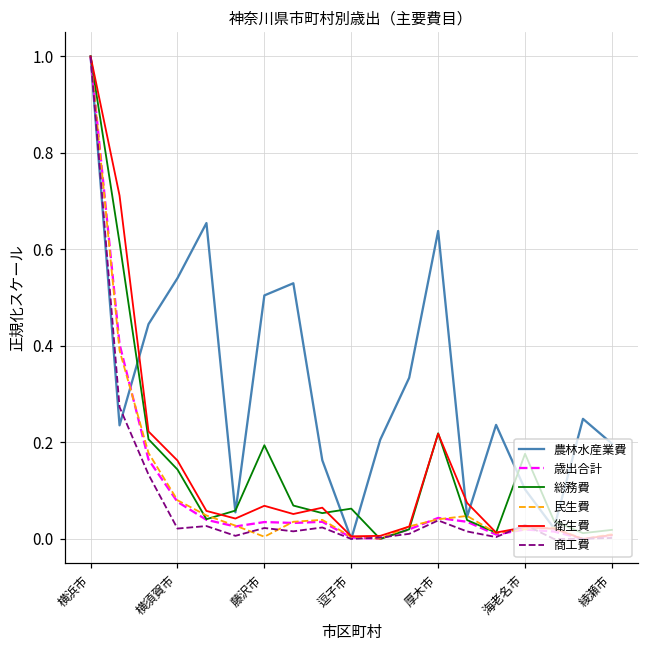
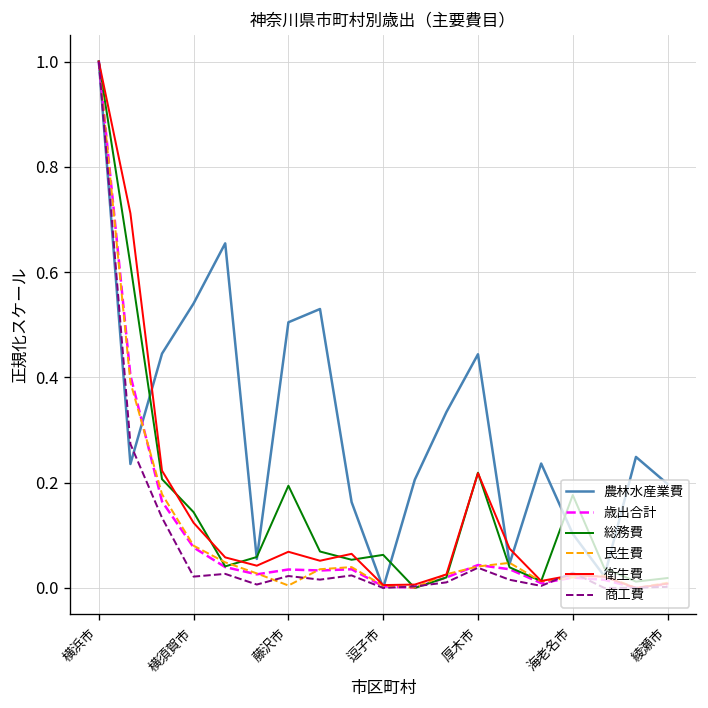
  {
    "農林水産業費": {
      "横須賀市": 0.54,
      "藤沢市": 0.50,
-     "厚木市": 0.64,
+     "厚木市": 0.44,
      "綾瀬市": 0.20
    },
    "歳出合計": {
      "藤沢市": 0.04
    },
    "総務費": {
      "横須賀市": 0.14,
      "藤沢市": 0.19,
      "逗子市": 0.06
    },
    "民生費": {
      "藤沢市": 0.00
    },
    "衛生費": {
-     "横須賀市": 0.16,
+     "横須賀市": 0.12,
      "藤沢市": 0.07
    },
    "商工費": {
      "横須賀市": 0.02,
      "藤沢市": 0.02
    }
  }
